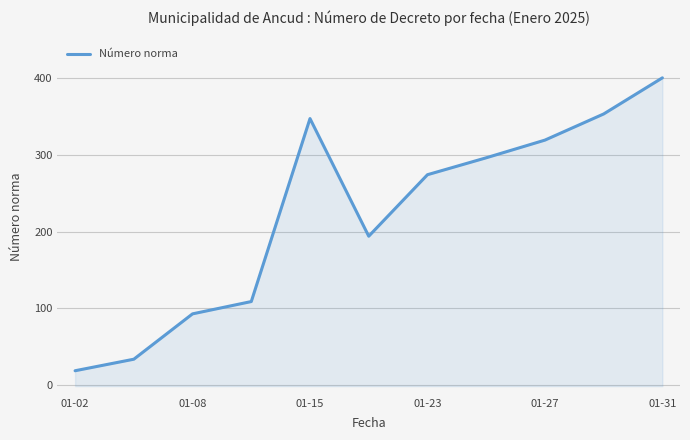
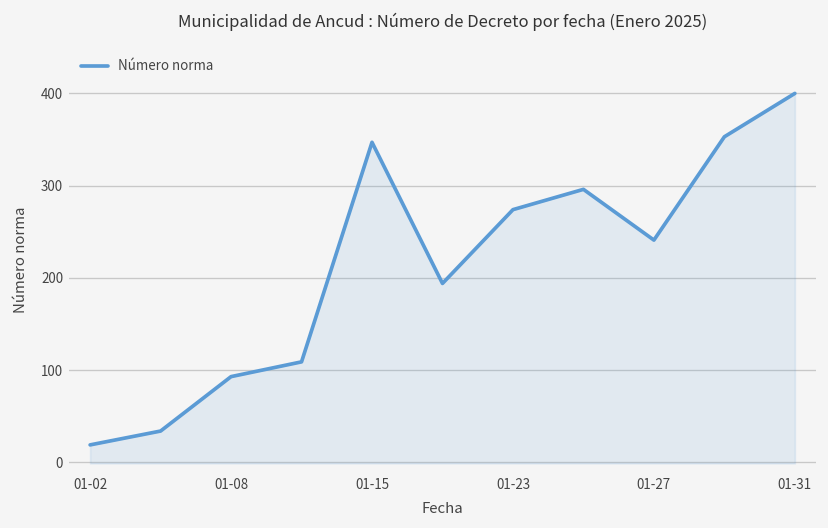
  {
    "01-02": 20,
    "01-08": 90,
    "01-15": 350,
    "01-23": 270,
-   "01-27": 320,
+   "01-27": 240,
    "01-31": 400
  }
